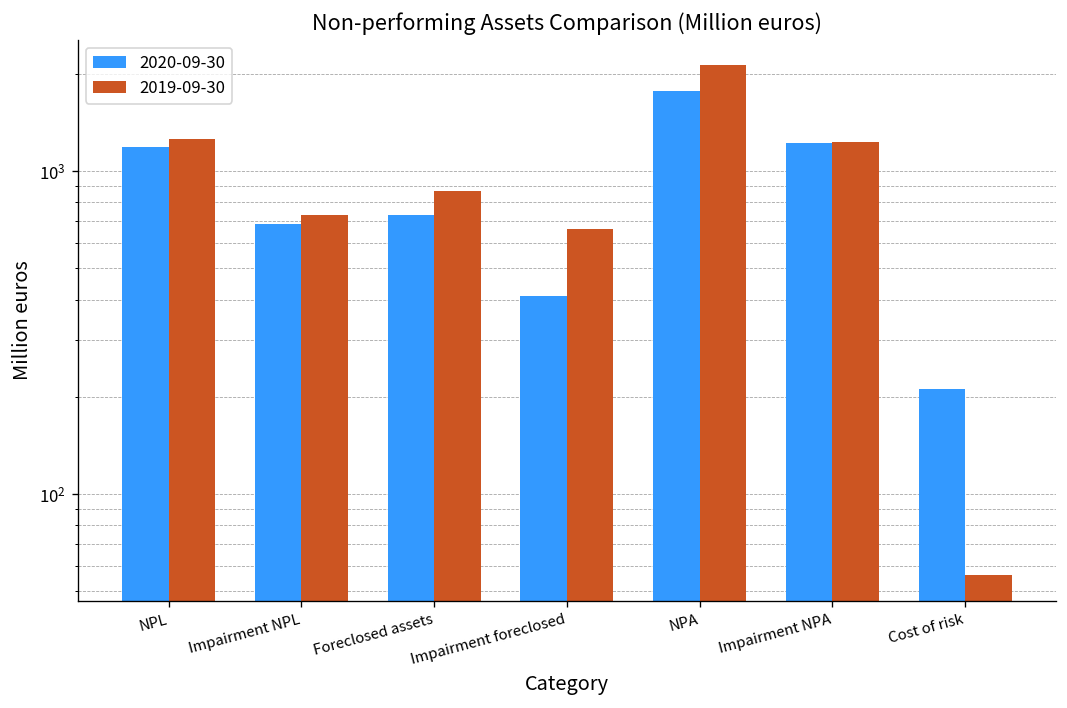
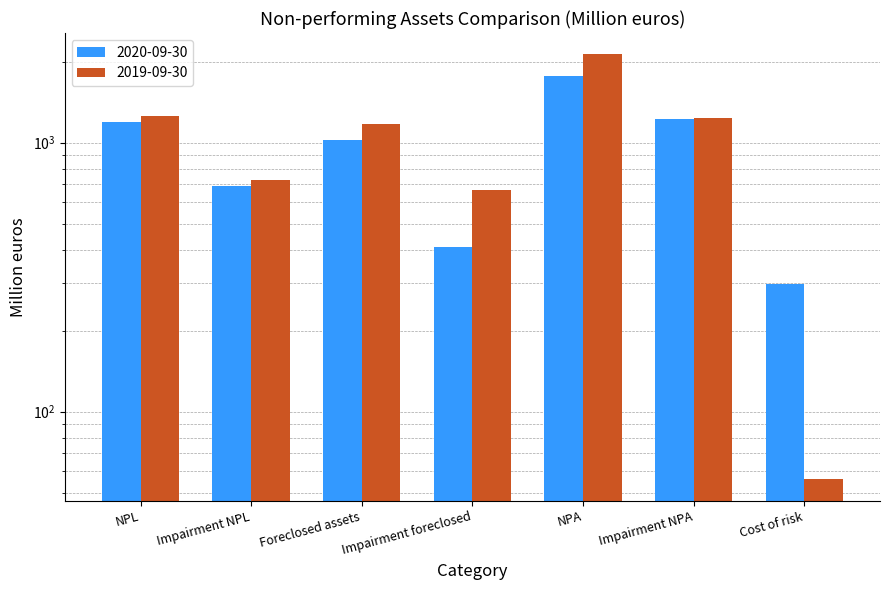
  {
    "2020-09-30": {
      "NPL": 1200,
      "Impairment NPL": 690,
-     "Foreclosed assets": 730,
+     "Foreclosed assets": 1020,
      "Impairment foreclosed": 410,
      "NPA": 1800,
      "Impairment NPA": 1200,
-     "Cost of risk": 210
+     "Cost of risk": 300
    },
    "2019-09-30": {
      "NPL": 1300,
      "Impairment NPL": 730,
-     "Foreclosed assets": 870,
+     "Foreclosed assets": 1200,
      "Impairment foreclosed": 660,
      "NPA": 2100,
      "Impairment NPA": 1200,
      "Cost of risk": 56
    }
  }
